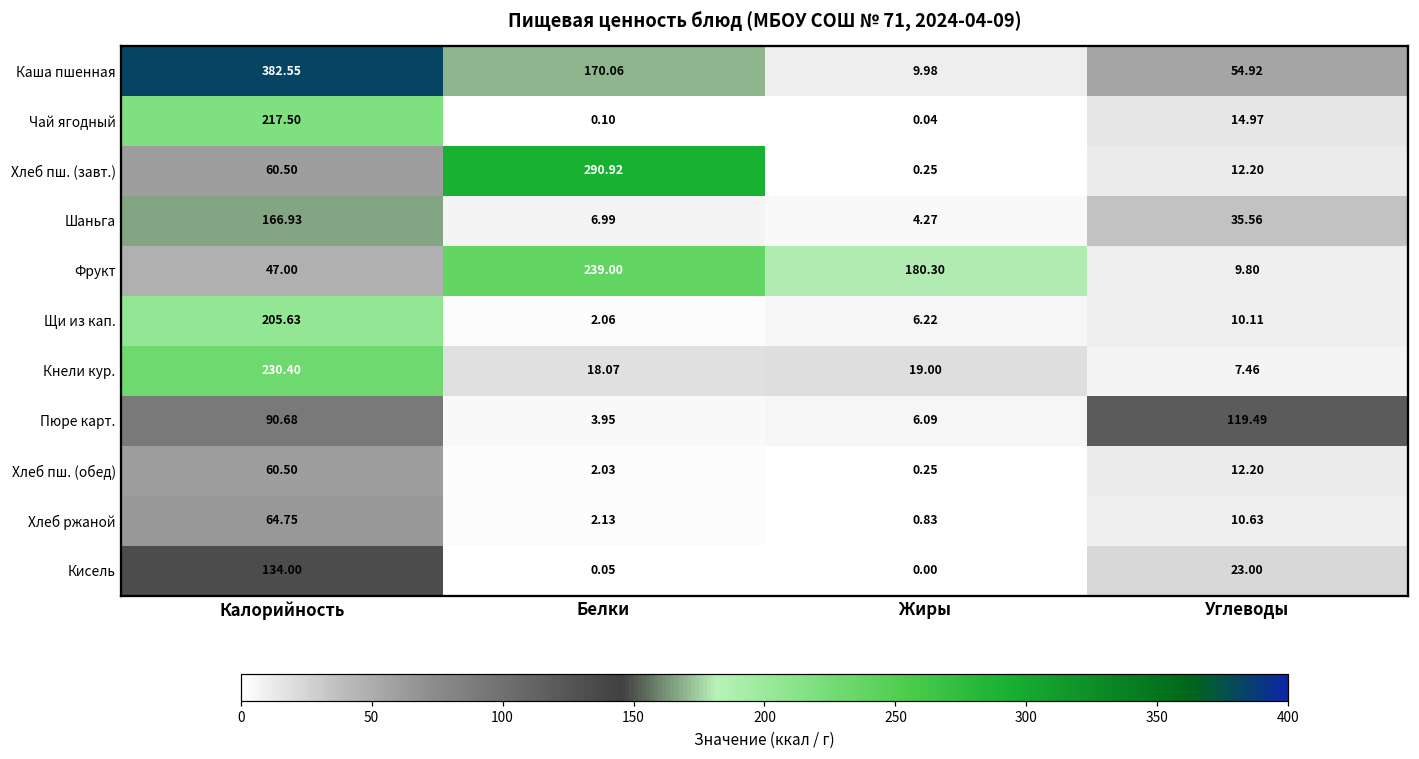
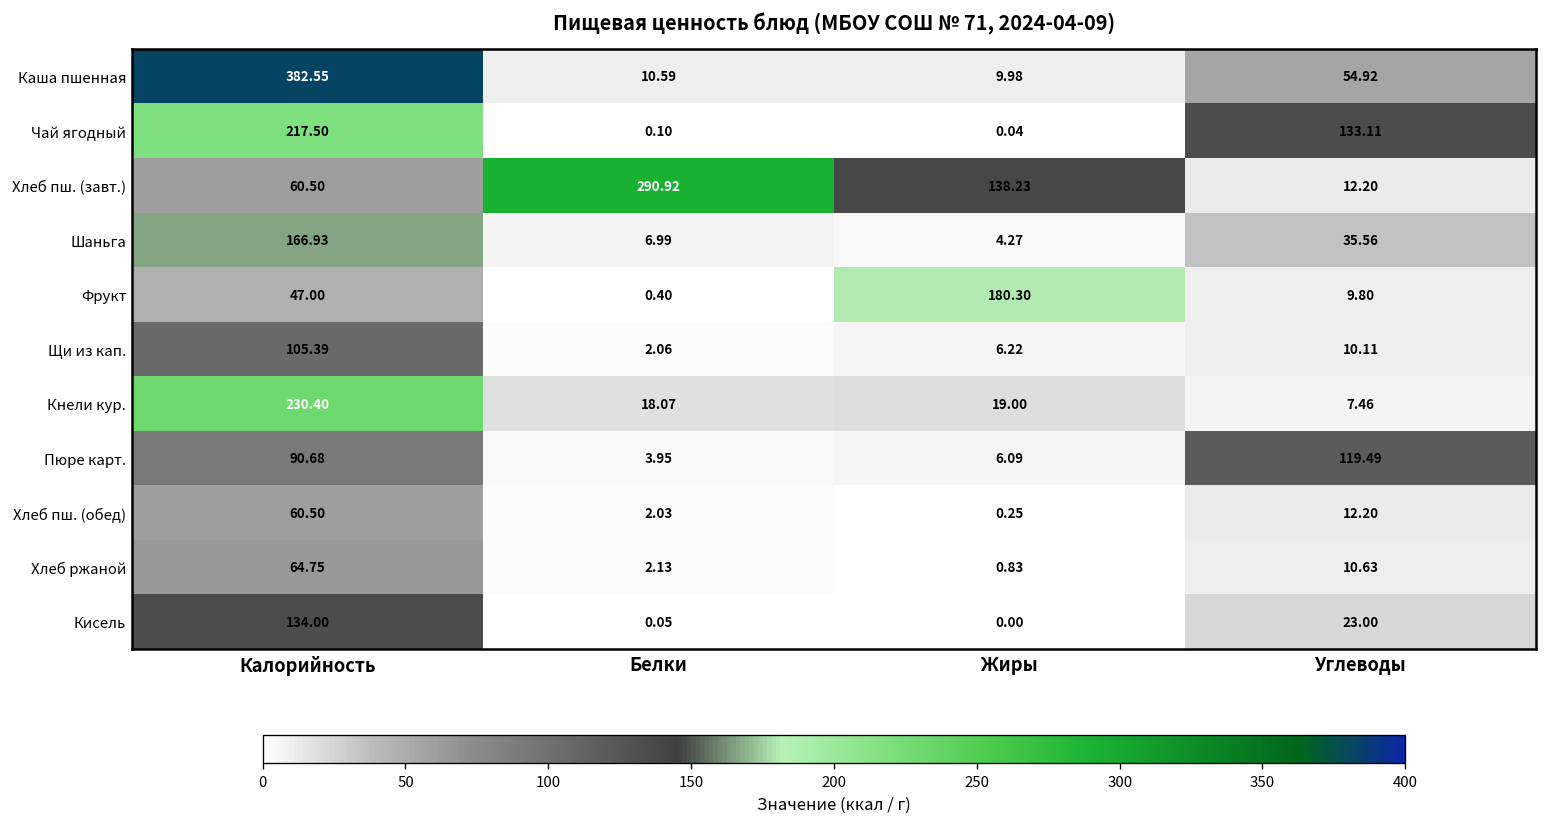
  {
    "Каша пшенная": {
      "Калорийность": 382.55,
-     "Белки": 170.06,
+     "Белки": 10.59,
      "Жиры": 9.98,
      "Углеводы": 54.92
    },
    "Чай ягодный": {
      "Калорийность": 217.50,
      "Белки": 0.10,
      "Жиры": 0.04,
-     "Углеводы": 14.97
+     "Углеводы": 133.11
    },
    "Хлеб пш. (завт.)": {
      "Калорийность": 60.50,
      "Белки": 290.92,
-     "Жиры": 0.25,
+     "Жиры": 138.23,
      "Углеводы": 12.20
    },
    "Шаньга": {
      "Калорийность": 166.93,
      "Белки": 6.99,
      "Жиры": 4.27,
      "Углеводы": 35.56
    },
    "Фрукт": {
      "Калорийность": 47.00,
-     "Белки": 239.00,
+     "Белки": 0.40,
      "Жиры": 180.30,
      "Углеводы": 9.80
    },
    "Щи из кап.": {
-     "Калорийность": 205.63,
+     "Калорийность": 105.39,
      "Белки": 2.06,
      "Жиры": 6.22,
      "Углеводы": 10.11
    },
    "Кнели кур.": {
      "Калорийность": 230.40,
      "Белки": 18.07,
      "Жиры": 19.00,
      "Углеводы": 7.46
    },
    "Пюре карт.": {
      "Калорийность": 90.68,
      "Белки": 3.95,
      "Жиры": 6.09,
      "Углеводы": 119.49
    },
    "Хлеб пш. (обед)": {
      "Калорийность": 60.50,
      "Белки": 2.03,
      "Жиры": 0.25,
      "Углеводы": 12.20
    },
    "Хлеб ржаной": {
      "Калорийность": 64.75,
      "Белки": 2.13,
      "Жиры": 0.83,
      "Углеводы": 10.63
    },
    "Кисель": {
      "Калорийность": 134.00,
      "Белки": 0.05,
      "Жиры": 0.00,
      "Углеводы": 23.00
    }
  }
